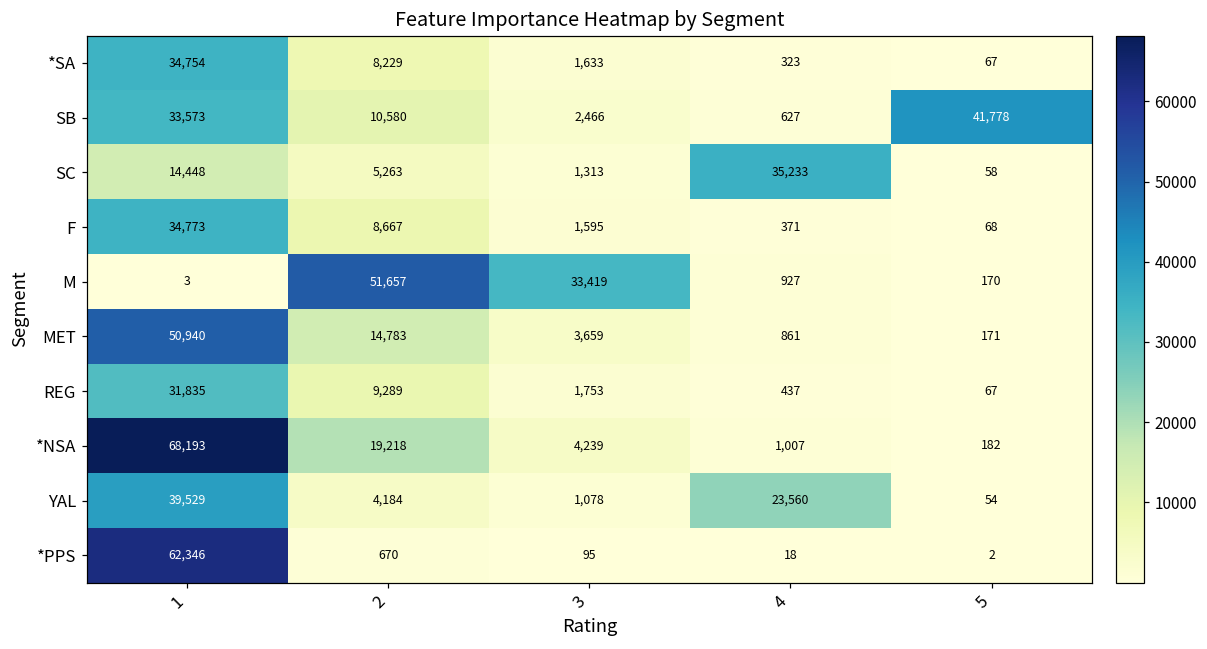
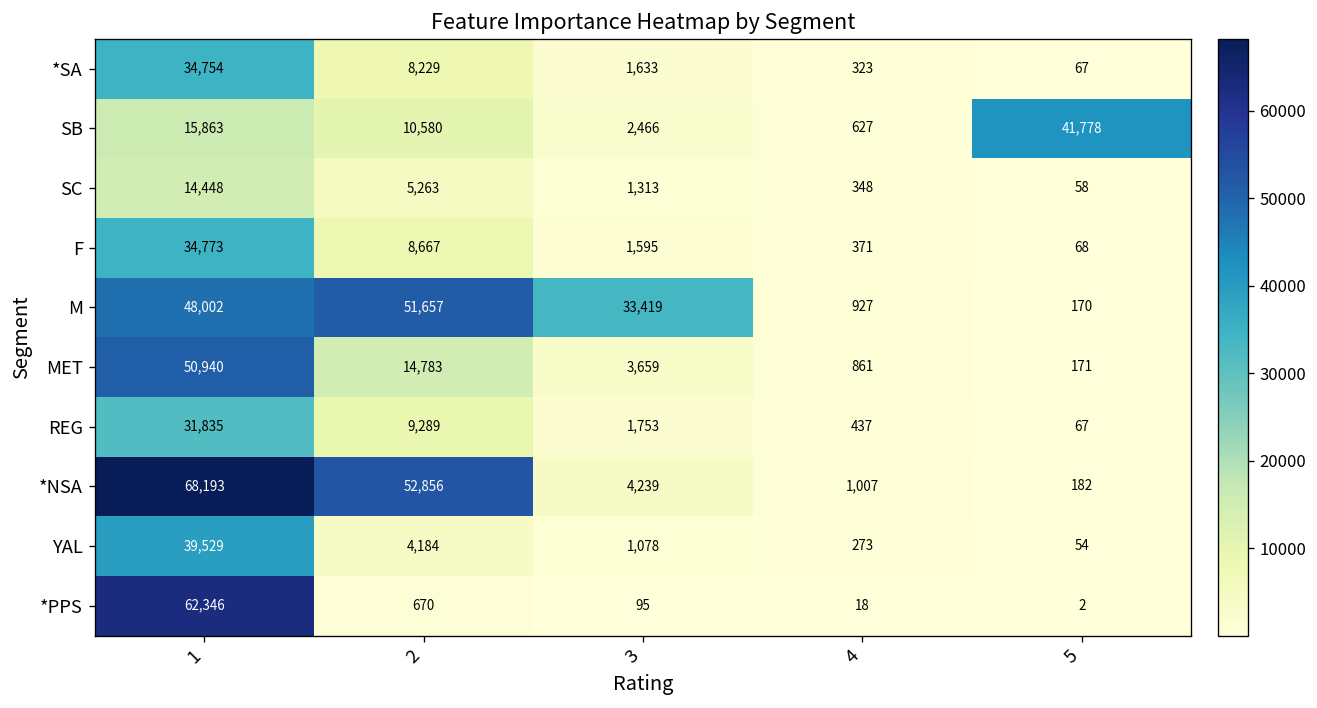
  {
    "*SA": {
      "1": "34,754",
      "2": "8,229",
      "3": "1,633",
      "4": "323",
      "5": "67"
    },
    "SB": {
-     "1": "33,573",
+     "1": "15,863",
      "2": "10,580",
      "3": "2,466",
      "4": "627",
      "5": "41,778"
    },
    "SC": {
      "1": "14,448",
      "2": "5,263",
      "3": "1,313",
-     "4": "35,233",
+     "4": "348",
      "5": "58"
    },
    "F": {
      "1": "34,773",
      "2": "8,667",
      "3": "1,595",
      "4": "371",
      "5": "68"
    },
    "M": {
-     "1": "3",
+     "1": "48,002",
      "2": "51,657",
      "3": "33,419",
      "4": "927",
      "5": "170"
    },
    "MET": {
      "1": "50,940",
      "2": "14,783",
      "3": "3,659",
      "4": "861",
      "5": "171"
    },
    "REG": {
      "1": "31,835",
      "2": "9,289",
      "3": "1,753",
      "4": "437",
      "5": "67"
    },
    "*NSA": {
      "1": "68,193",
-     "2": "19,218",
+     "2": "52,856",
      "3": "4,239",
      "4": "1,007",
      "5": "182"
    },
    "YAL": {
      "1": "39,529",
      "2": "4,184",
      "3": "1,078",
-     "4": "23,560",
+     "4": "273",
      "5": "54"
    },
    "*PPS": {
      "1": "62,346",
      "2": "670",
      "3": "95",
      "4": "18",
      "5": "2"
    }
  }
